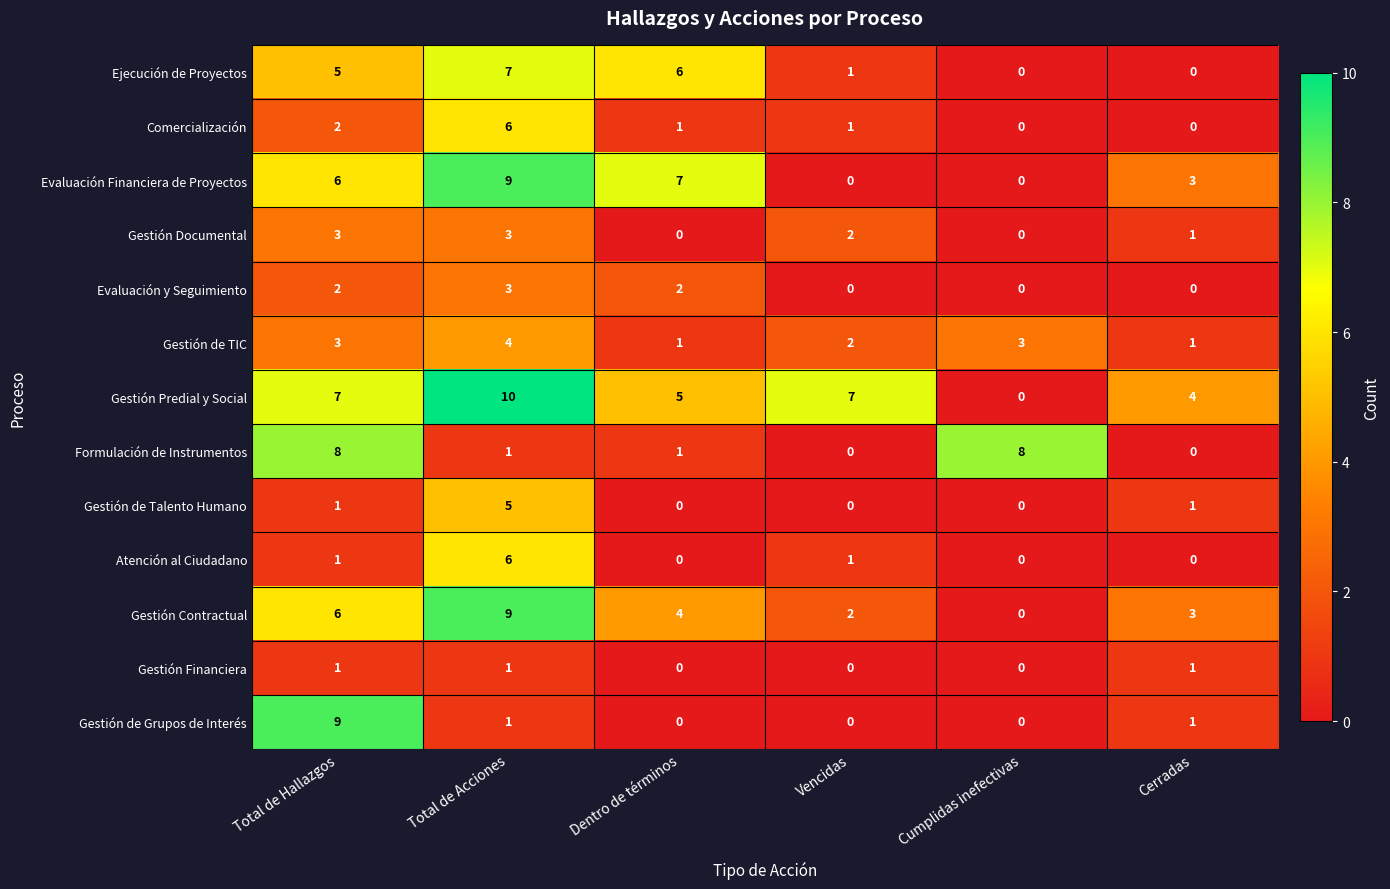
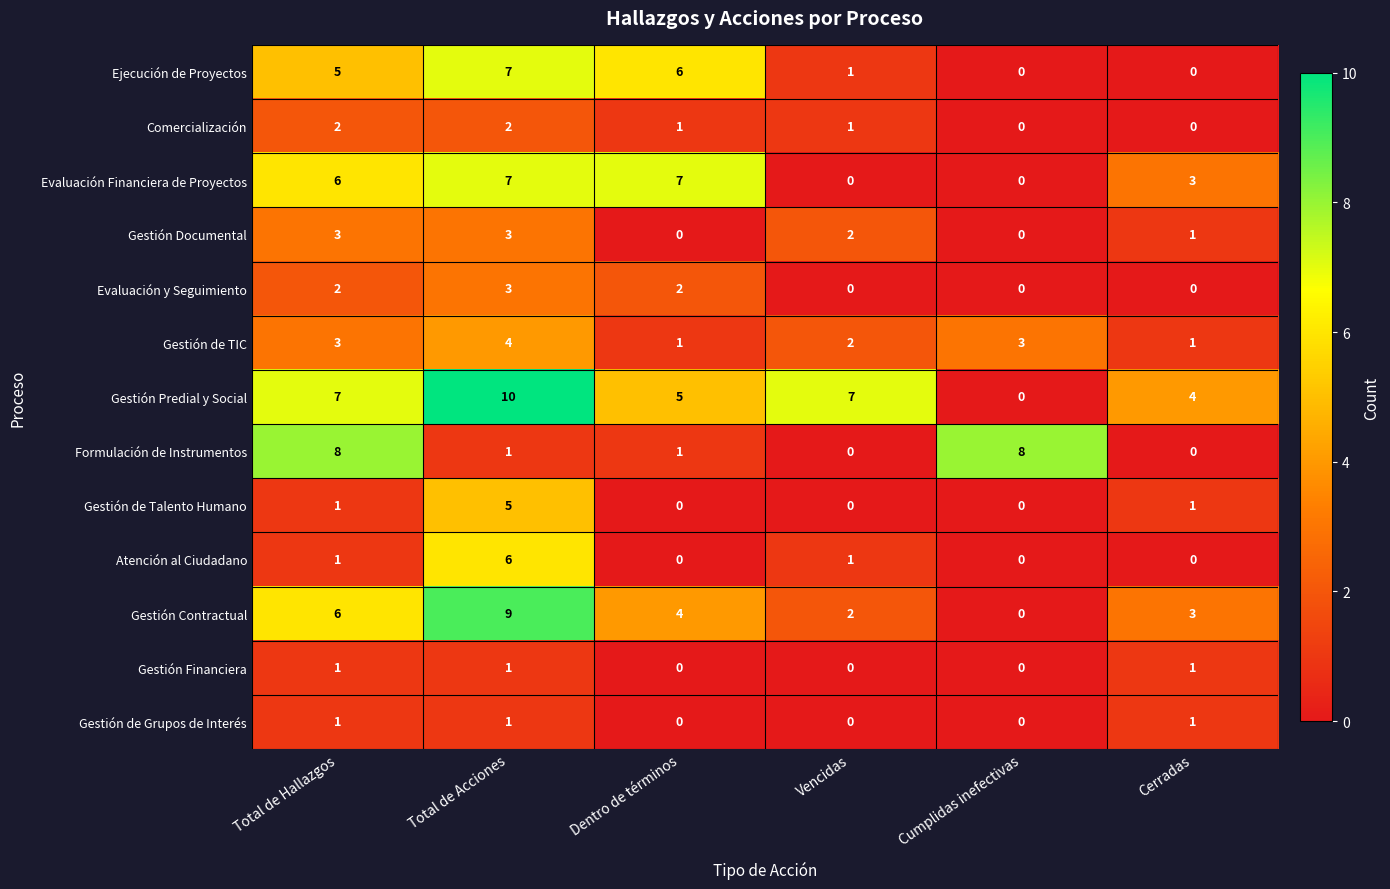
  {
    "Ejecución de Proyectos": {
      "Total de Hallazgos": 5,
      "Total de Acciones": 7,
      "Dentro de términos": 6,
      "Vencidas": 1,
      "Cumplidas inefectivas": 0,
      "Cerradas": 0
    },
    "Comercialización": {
      "Total de Hallazgos": 2,
-     "Total de Acciones": 6,
+     "Total de Acciones": 2,
      "Dentro de términos": 1,
      "Vencidas": 1,
      "Cumplidas inefectivas": 0,
      "Cerradas": 0
    },
    "Evaluación Financiera de Proyectos": {
      "Total de Hallazgos": 6,
-     "Total de Acciones": 9,
+     "Total de Acciones": 7,
      "Dentro de términos": 7,
      "Vencidas": 0,
      "Cumplidas inefectivas": 0,
      "Cerradas": 3
    },
    "Gestión Documental": {
      "Total de Hallazgos": 3,
      "Total de Acciones": 3,
      "Dentro de términos": 0,
      "Vencidas": 2,
      "Cumplidas inefectivas": 0,
      "Cerradas": 1
    },
    "Evaluación y Seguimiento": {
      "Total de Hallazgos": 2,
      "Total de Acciones": 3,
      "Dentro de términos": 2,
      "Vencidas": 0,
      "Cumplidas inefectivas": 0,
      "Cerradas": 0
    },
    "Gestión de TIC": {
      "Total de Hallazgos": 3,
      "Total de Acciones": 4,
      "Dentro de términos": 1,
      "Vencidas": 2,
      "Cumplidas inefectivas": 3,
      "Cerradas": 1
    },
    "Gestión Predial y Social": {
      "Total de Hallazgos": 7,
      "Total de Acciones": 10,
      "Dentro de términos": 5,
      "Vencidas": 7,
      "Cumplidas inefectivas": 0,
      "Cerradas": 4
    },
    "Formulación de Instrumentos": {
      "Total de Hallazgos": 8,
      "Total de Acciones": 1,
      "Dentro de términos": 1,
      "Vencidas": 0,
      "Cumplidas inefectivas": 8,
      "Cerradas": 0
    },
    "Gestión de Talento Humano": {
      "Total de Hallazgos": 1,
      "Total de Acciones": 5,
      "Dentro de términos": 0,
      "Vencidas": 0,
      "Cumplidas inefectivas": 0,
      "Cerradas": 1
    },
    "Atención al Ciudadano": {
      "Total de Hallazgos": 1,
      "Total de Acciones": 6,
      "Dentro de términos": 0,
      "Vencidas": 1,
      "Cumplidas inefectivas": 0,
      "Cerradas": 0
    },
    "Gestión Contractual": {
      "Total de Hallazgos": 6,
      "Total de Acciones": 9,
      "Dentro de términos": 4,
      "Vencidas": 2,
      "Cumplidas inefectivas": 0,
      "Cerradas": 3
    },
    "Gestión Financiera": {
      "Total de Hallazgos": 1,
      "Total de Acciones": 1,
      "Dentro de términos": 0,
      "Vencidas": 0,
      "Cumplidas inefectivas": 0,
      "Cerradas": 1
    },
    "Gestión de Grupos de Interés": {
-     "Total de Hallazgos": 9,
+     "Total de Hallazgos": 1,
      "Total de Acciones": 1,
      "Dentro de términos": 0,
      "Vencidas": 0,
      "Cumplidas inefectivas": 0,
      "Cerradas": 1
    }
  }
